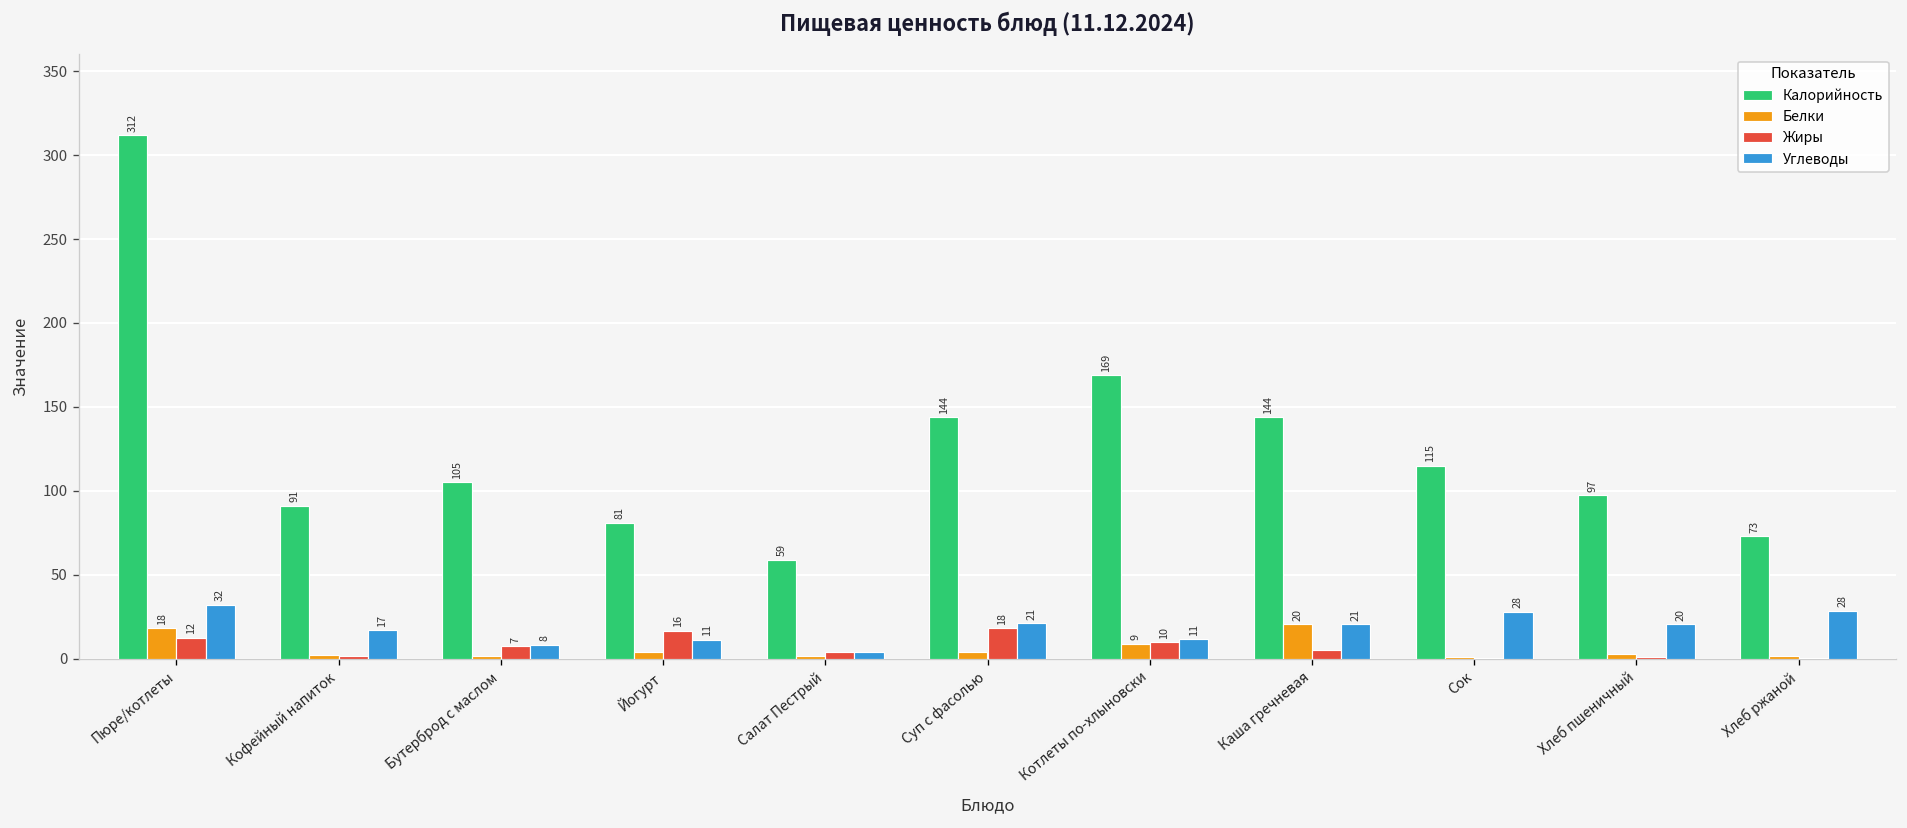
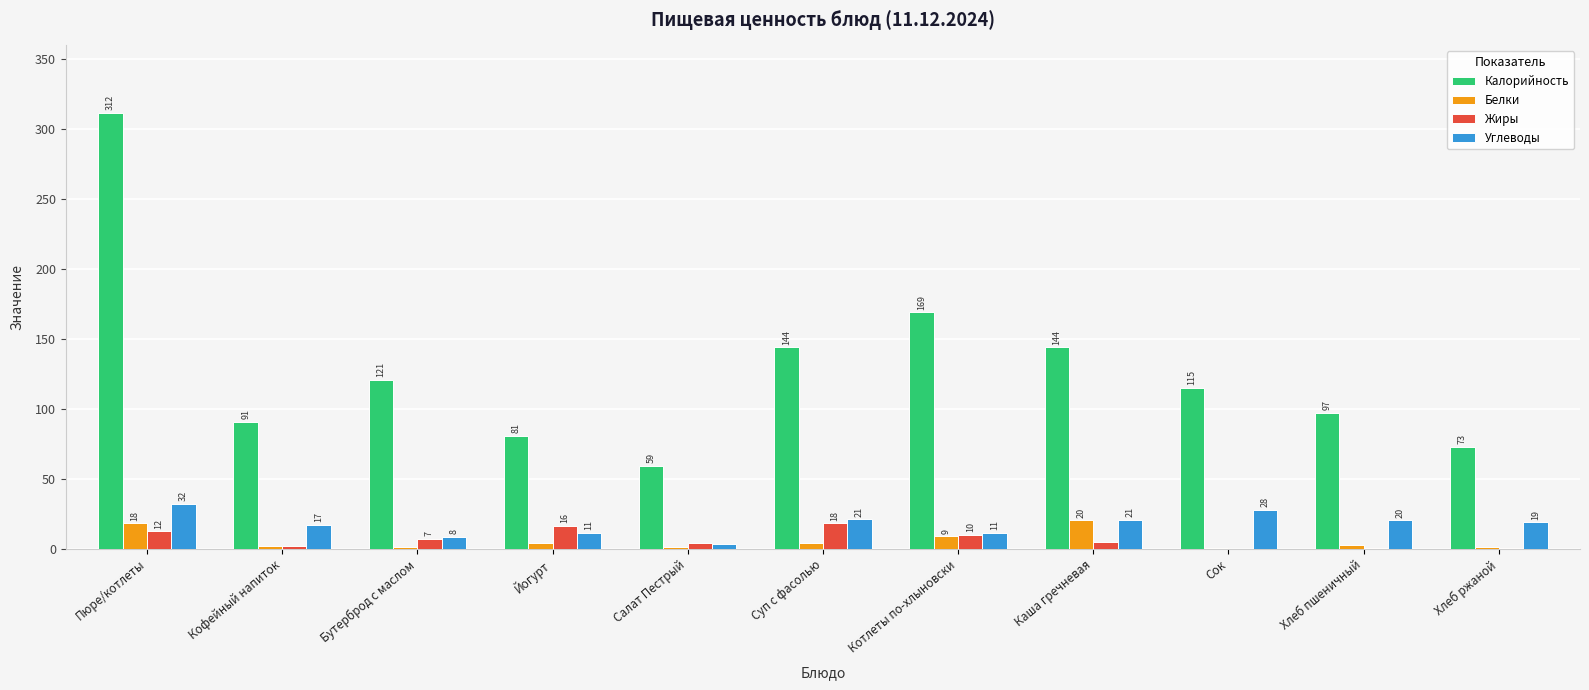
  {
    "Калорийность": {
      "Пюре/котлеты": 312,
      "Кофейный напиток": 91,
-     "Бутерброд с маслом": 105,
+     "Бутерброд с маслом": 121,
      "Йогурт": 81,
      "Салат Пестрый": 59,
      "Суп с фасолью": 144,
      "Котлеты по-хлыновски": 169,
      "Каша гречневая": 144,
      "Сок": 115,
      "Хлеб пшеничный": 97,
      "Хлеб ржаной": 73
    },
    "Белки": {
      "Пюре/котлеты": 18,
      "Котлеты по-хлыновски": 9,
      "Каша гречневая": 20
    },
    "Жиры": {
      "Пюре/котлеты": 12,
      "Бутерброд с маслом": 7,
      "Йогурт": 16,
      "Суп с фасолью": 18,
      "Котлеты по-хлыновски": 10
    },
    "Углеводы": {
      "Пюре/котлеты": 32,
      "Кофейный напиток": 17,
      "Бутерброд с маслом": 8,
      "Йогурт": 11,
      "Суп с фасолью": 21,
      "Котлеты по-хлыновски": 11,
      "Каша гречневая": 21,
      "Сок": 28,
      "Хлеб пшеничный": 20,
-     "Хлеб ржаной": 28
+     "Хлеб ржаной": 19
    }
  }
